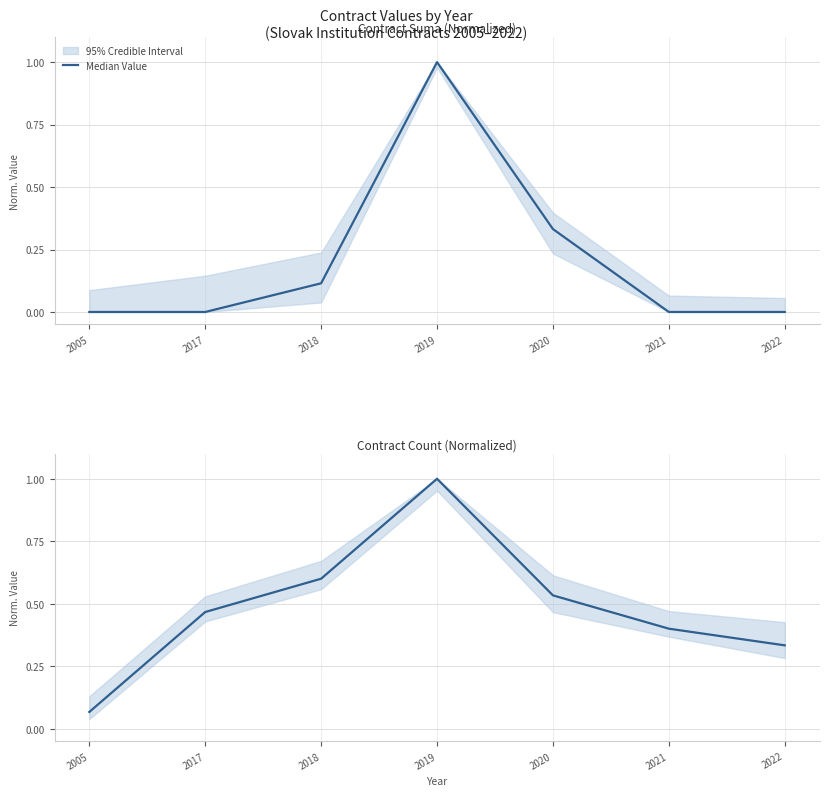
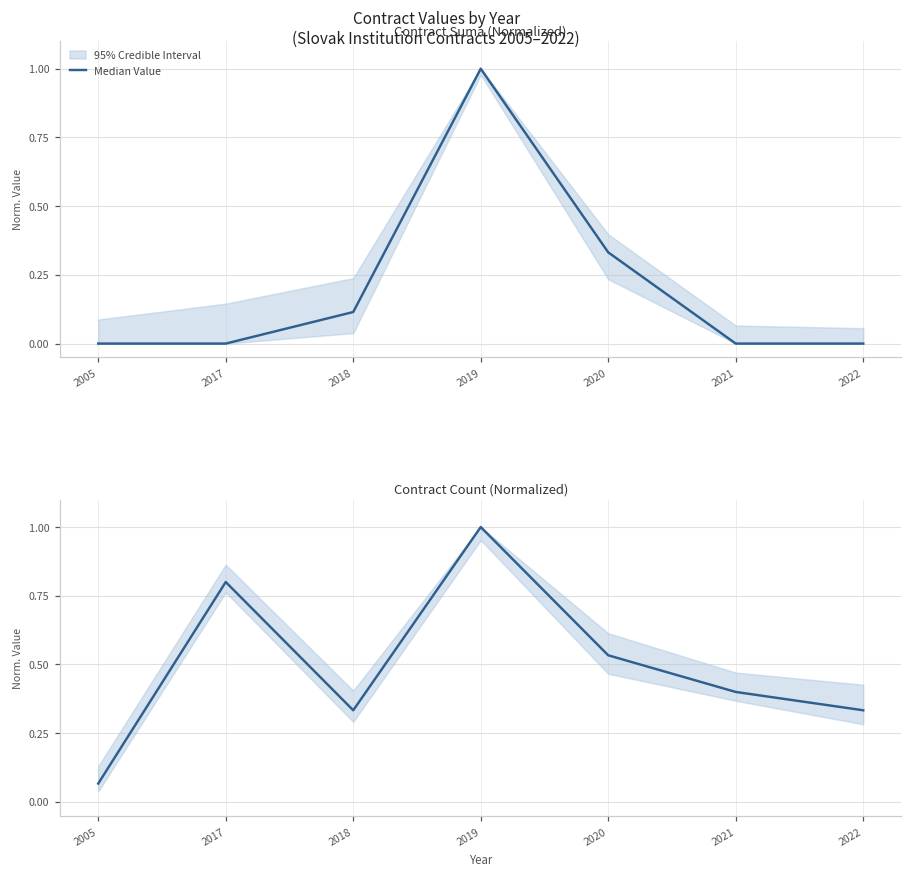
  {
    "Contract Suma (Normalized)": {
      "Median Value": {
        "2005": 0.00,
        "2017": 0.00,
        "2018": 0.11,
        "2020": 0.33,
        "2021": 0.00,
        "2022": 0.00
      },
      "95% Credible Interval": {
        "2005": 0.09,
        "2017": 0.15,
        "2021": 0.07,
        "2022": 0.06
      }
    },
    "Contract Count (Normalized)": {
      "Median Value": {
        "2005": 0.07,
-       "2017": 0.47,
-       "2018": 0.60,
+       "2017": 0.80,
+       "2018": 0.33,
        "2020": 0.53,
        "2021": 0.40,
        "2022": 0.33
      }
    }
  }
